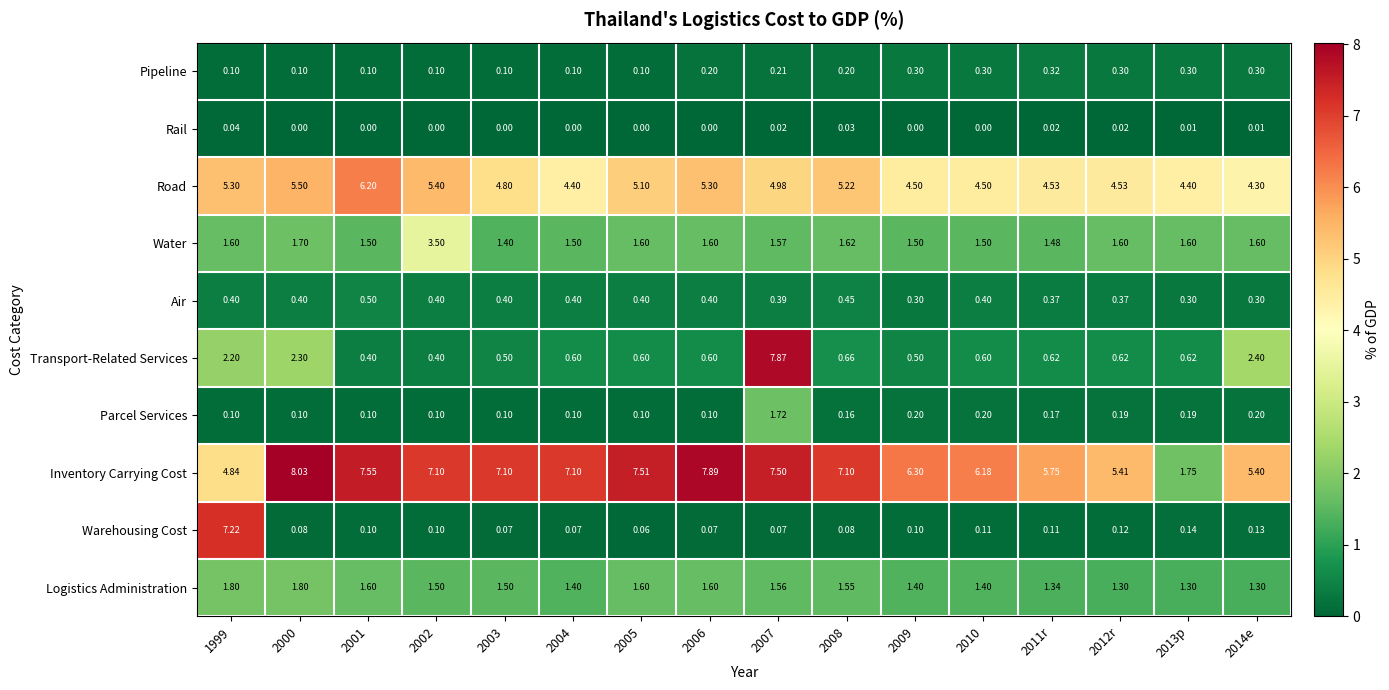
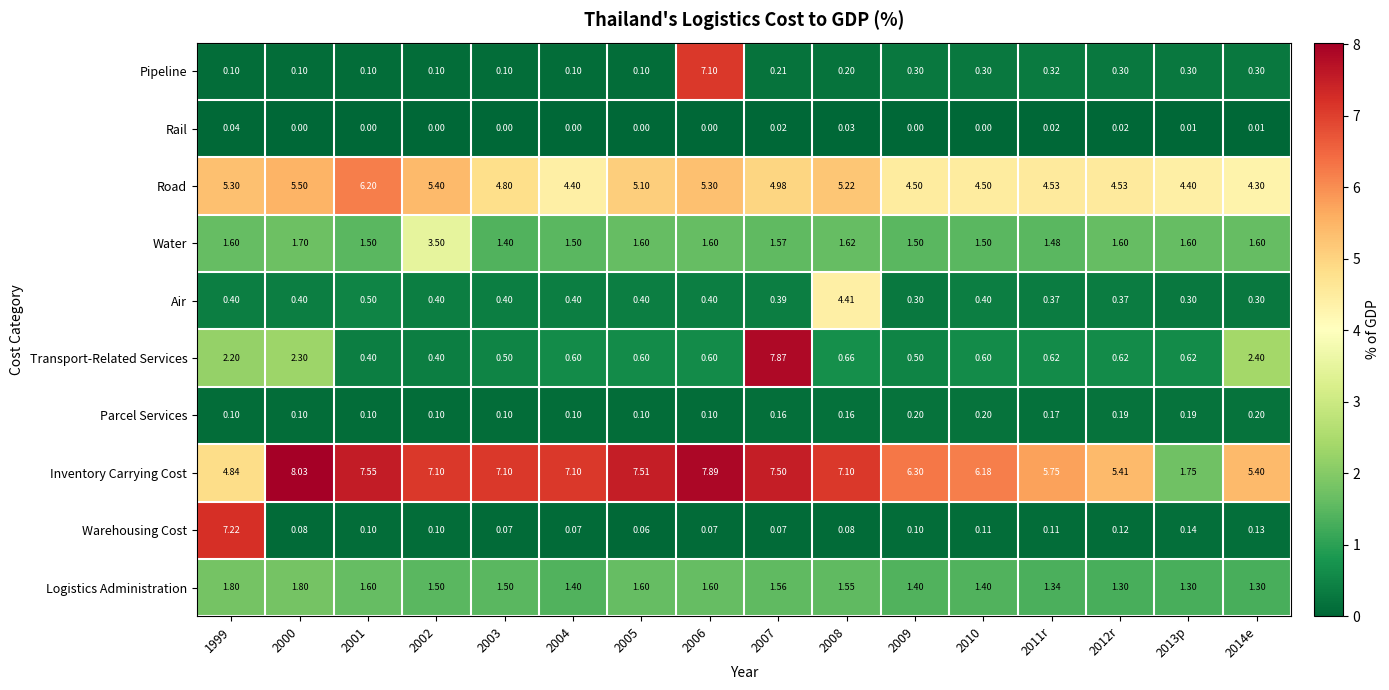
  {
    "Pipeline": {
      "1999": 0.10,
      "2000": 0.10,
      "2001": 0.10,
      "2002": 0.10,
      "2003": 0.10,
      "2004": 0.10,
      "2005": 0.10,
-     "2006": 0.20,
+     "2006": 7.10,
      "2007": 0.21,
      "2008": 0.20,
      "2009": 0.30,
      "2010": 0.30,
      "2011r": 0.32,
      "2012r": 0.30,
      "2013p": 0.30,
      "2014e": 0.30
    },
    "Rail": {
      "1999": 0.04,
      "2000": 0.00,
      "2001": 0.00,
      "2002": 0.00,
      "2003": 0.00,
      "2004": 0.00,
      "2005": 0.00,
      "2006": 0.00,
      "2007": 0.02,
      "2008": 0.03,
      "2009": 0.00,
      "2010": 0.00,
      "2011r": 0.02,
      "2012r": 0.02,
      "2013p": 0.01,
      "2014e": 0.01
    },
    "Road": {
      "1999": 5.30,
      "2000": 5.50,
      "2001": 6.20,
      "2002": 5.40,
      "2003": 4.80,
      "2004": 4.40,
      "2005": 5.10,
      "2006": 5.30,
      "2007": 4.98,
      "2008": 5.22,
      "2009": 4.50,
      "2010": 4.50,
      "2011r": 4.53,
      "2012r": 4.53,
      "2013p": 4.40,
      "2014e": 4.30
    },
    "Water": {
      "1999": 1.60,
      "2000": 1.70,
      "2001": 1.50,
      "2002": 3.50,
      "2003": 1.40,
      "2004": 1.50,
      "2005": 1.60,
      "2006": 1.60,
      "2007": 1.57,
      "2008": 1.62,
      "2009": 1.50,
      "2010": 1.50,
      "2011r": 1.48,
      "2012r": 1.60,
      "2013p": 1.60,
      "2014e": 1.60
    },
    "Air": {
      "1999": 0.40,
      "2000": 0.40,
      "2001": 0.50,
      "2002": 0.40,
      "2003": 0.40,
      "2004": 0.40,
      "2005": 0.40,
      "2006": 0.40,
      "2007": 0.39,
-     "2008": 0.45,
+     "2008": 4.41,
      "2009": 0.30,
      "2010": 0.40,
      "2011r": 0.37,
      "2012r": 0.37,
      "2013p": 0.30,
      "2014e": 0.30
    },
    "Transport-Related Services": {
      "1999": 2.20,
      "2000": 2.30,
      "2001": 0.40,
      "2002": 0.40,
      "2003": 0.50,
      "2004": 0.60,
      "2005": 0.60,
      "2006": 0.60,
      "2007": 7.87,
      "2008": 0.66,
      "2009": 0.50,
      "2010": 0.60,
      "2011r": 0.62,
      "2012r": 0.62,
      "2013p": 0.62,
      "2014e": 2.40
    },
    "Parcel Services": {
      "1999": 0.10,
      "2000": 0.10,
      "2001": 0.10,
      "2002": 0.10,
      "2003": 0.10,
      "2004": 0.10,
      "2005": 0.10,
      "2006": 0.10,
-     "2007": 1.72,
+     "2007": 0.16,
      "2008": 0.16,
      "2009": 0.20,
      "2010": 0.20,
      "2011r": 0.17,
      "2012r": 0.19,
      "2013p": 0.19,
      "2014e": 0.20
    },
    "Inventory Carrying Cost": {
      "1999": 4.84,
      "2000": 8.03,
      "2001": 7.55,
      "2002": 7.10,
      "2003": 7.10,
      "2004": 7.10,
      "2005": 7.51,
      "2006": 7.89,
      "2007": 7.50,
      "2008": 7.10,
      "2009": 6.30,
      "2010": 6.18,
      "2011r": 5.75,
      "2012r": 5.41,
      "2013p": 1.75,
      "2014e": 5.40
    },
    "Warehousing Cost": {
      "1999": 7.22,
      "2000": 0.08,
      "2001": 0.10,
      "2002": 0.10,
      "2003": 0.07,
      "2004": 0.07,
      "2005": 0.06,
      "2006": 0.07,
      "2007": 0.07,
      "2008": 0.08,
      "2009": 0.10,
      "2010": 0.11,
      "2011r": 0.11,
      "2012r": 0.12,
      "2013p": 0.14,
      "2014e": 0.13
    },
    "Logistics Administration": {
      "1999": 1.80,
      "2000": 1.80,
      "2001": 1.60,
      "2002": 1.50,
      "2003": 1.50,
      "2004": 1.40,
      "2005": 1.60,
      "2006": 1.60,
      "2007": 1.56,
      "2008": 1.55,
      "2009": 1.40,
      "2010": 1.40,
      "2011r": 1.34,
      "2012r": 1.30,
      "2013p": 1.30,
      "2014e": 1.30
    }
  }
